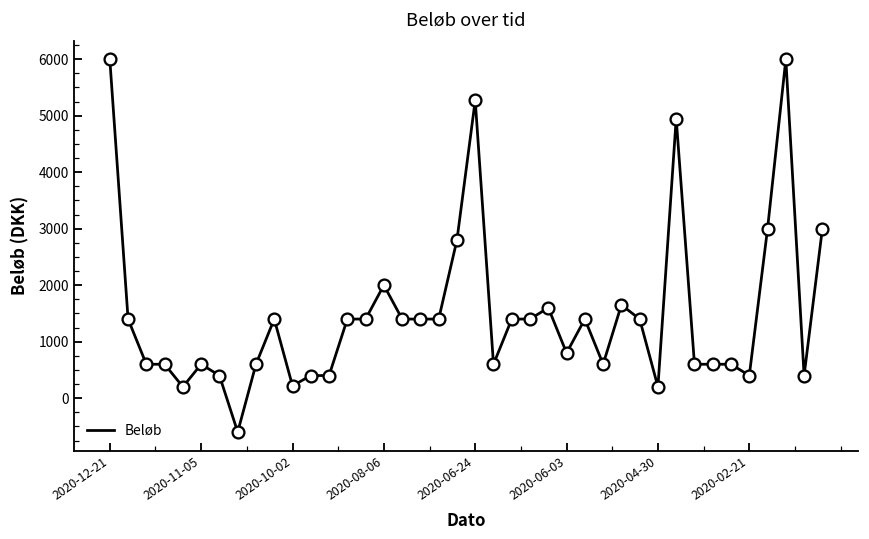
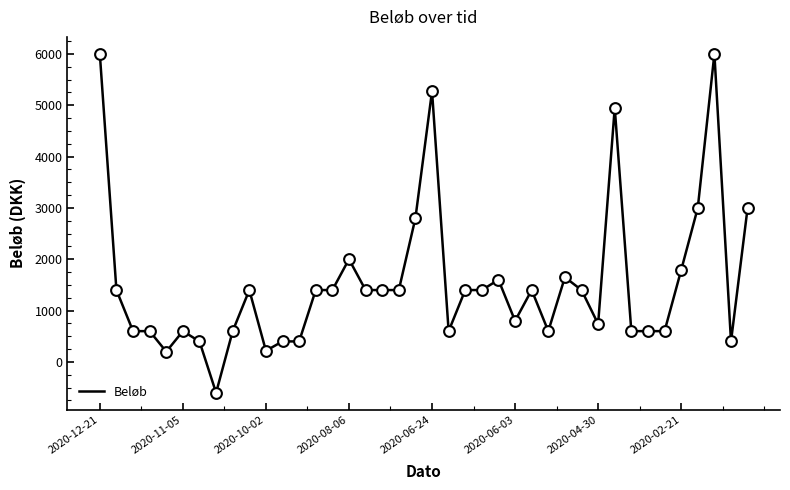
  {
    "2020-12-21": 6000,
    "2020-11-05": 600,
    "2020-10-02": 200,
    "2020-06-24": 5300,
-   "2020-04-30": 200,
-   "2020-02-21": 400
+   "2020-04-30": 700,
+   "2020-02-21": 1800
  }
